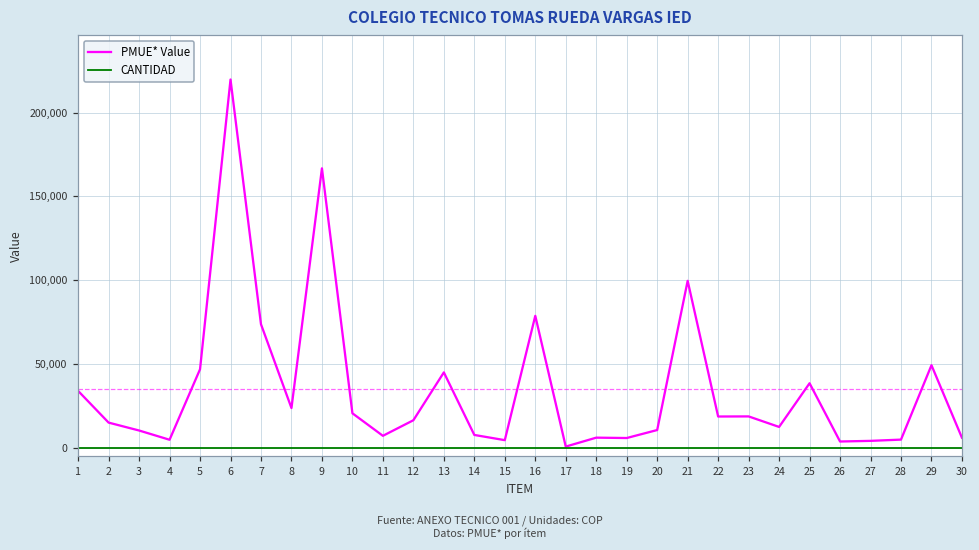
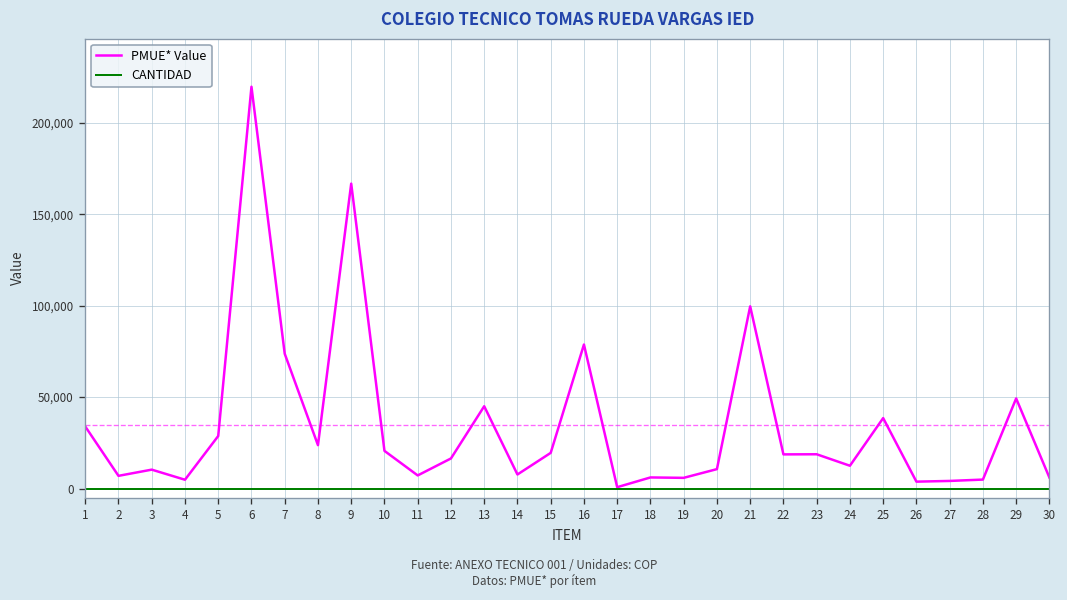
  {
    "PMUE* Value": {
      "1": "34,000",
-     "2": "15,000",
+     "2": "7,000",
      "3": "10,000",
      "4": "5,000",
-     "5": "47,000",
+     "5": "29,000",
      "6": "220,000",
      "7": "74,000",
      "8": "24,000",
      "9": "167,000",
      "10": "21,000",
      "11": "7,000",
      "12": "16,000",
      "13": "45,000",
      "14": "8,000",
-     "15": "5,000",
+     "15": "20,000",
      "16": "79,000",
      "18": "6,000",
      "19": "6,000",
      "20": "11,000",
      "21": "100,000",
      "22": "19,000",
      "23": "19,000",
      "24": "12,000",
      "25": "39,000",
      "26": "4,000",
      "27": "4,000",
      "28": "5,000",
      "29": "49,000",
      "30": "6,000"
    },
    "CANTIDAD": {
      "1": "0",
      "2": "0",
      "3": "0",
      "4": "0",
      "5": "0",
      "6": "0",
      "7": "0",
      "8": "0",
      "9": "0",
      "10": "0",
      "11": "0",
      "12": "0",
      "13": "0",
      "14": "0",
      "15": "0",
      "16": "0",
      "18": "0",
      "19": "0",
      "20": "0",
      "21": "0",
      "22": "0",
      "23": "0",
      "24": "0",
      "25": "0",
      "26": "0",
      "27": "0",
      "28": "0",
      "29": "0",
      "30": "0"
    }
  }
